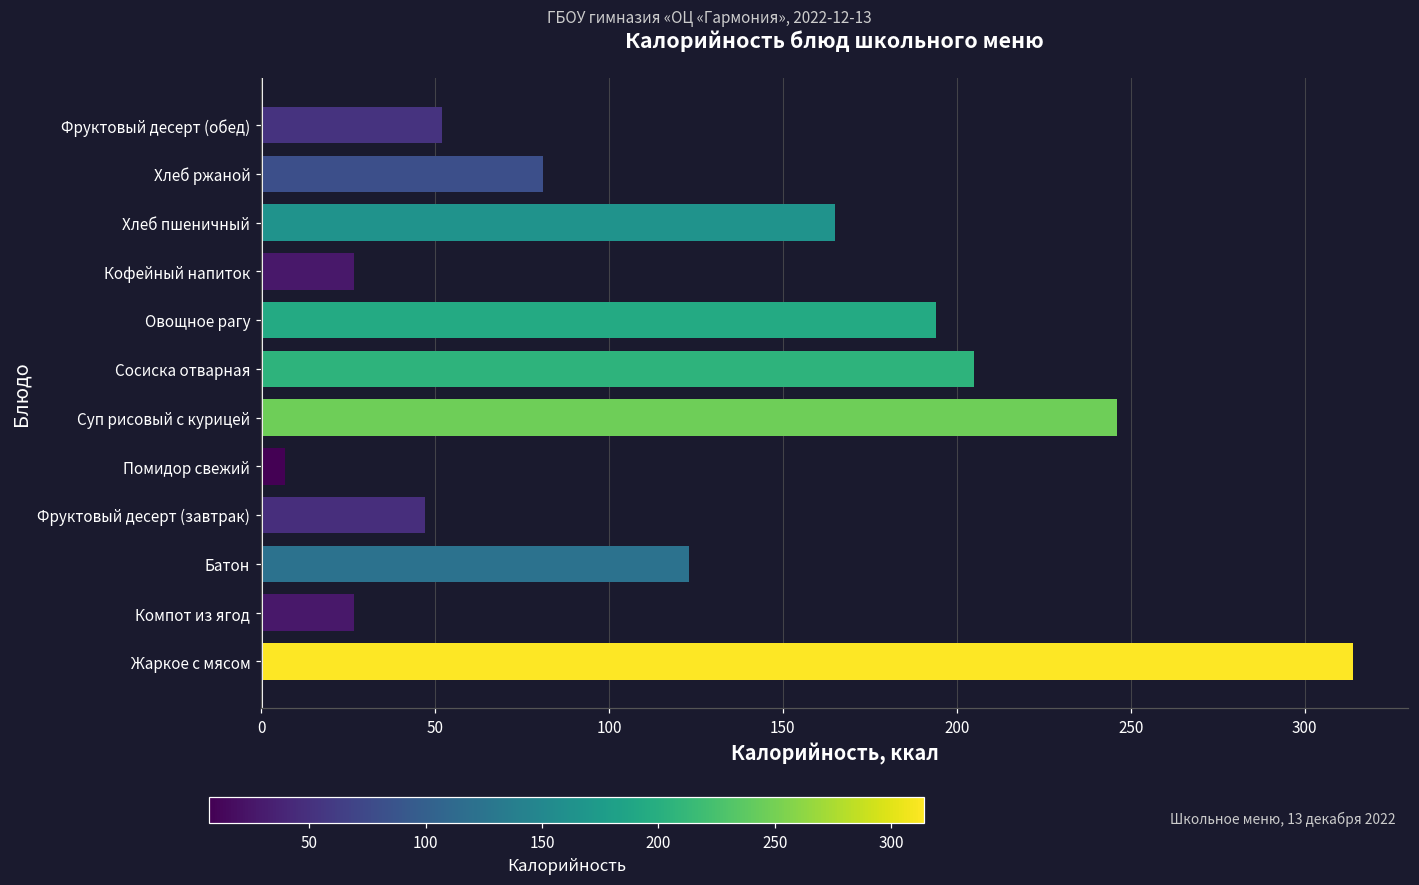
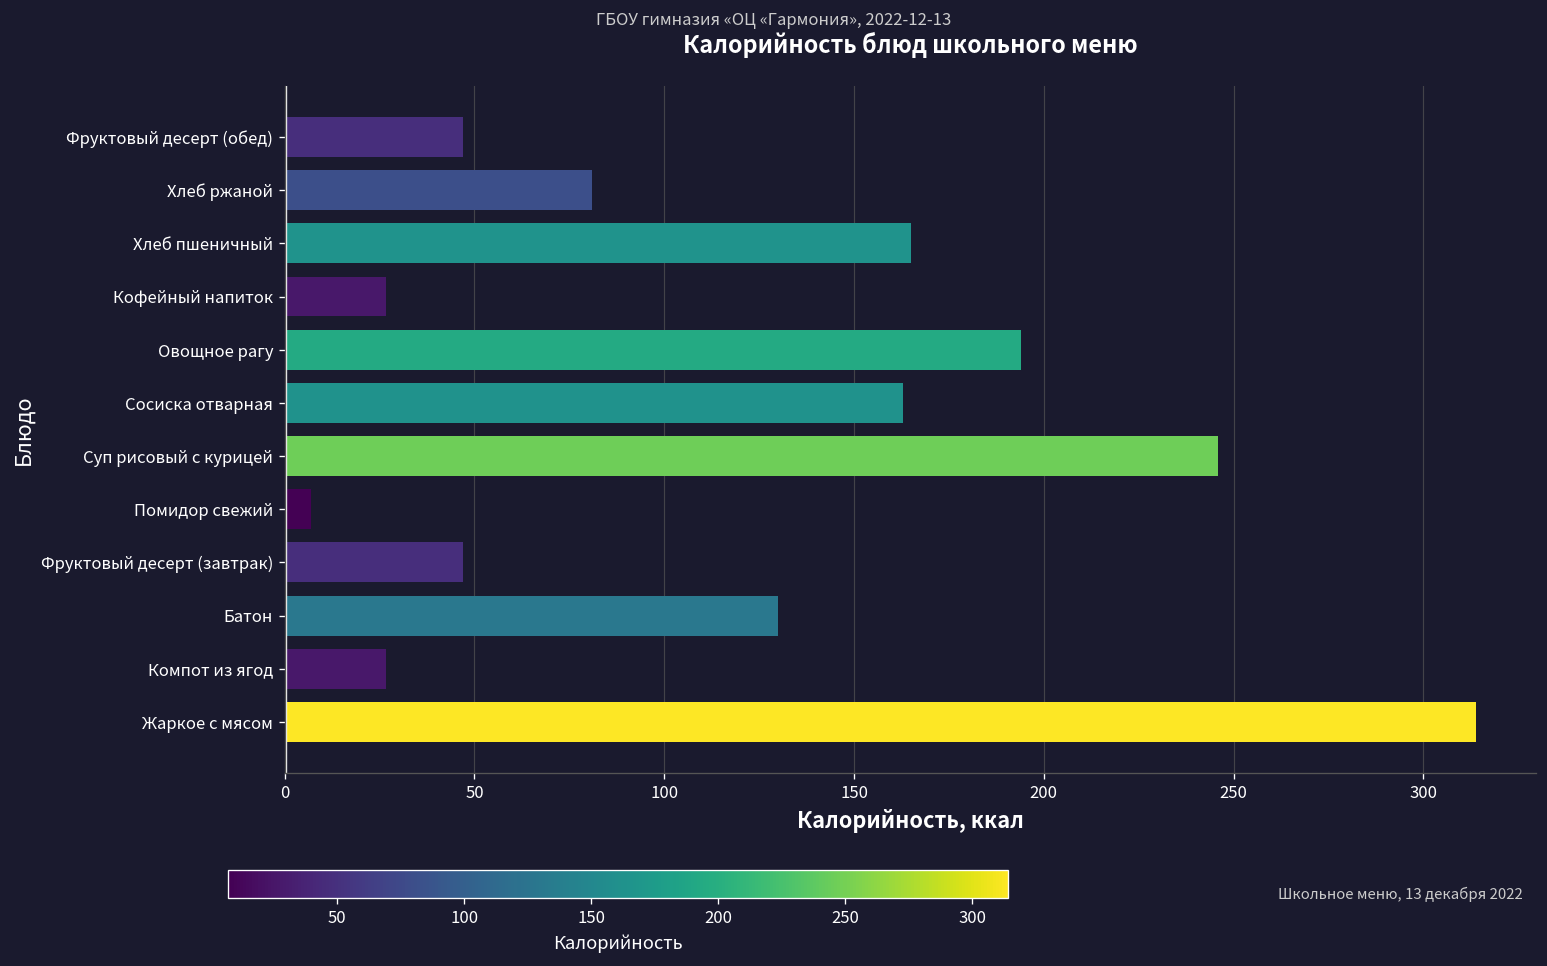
  {
-   "Фруктовый десерт (обед)": 52,
+   "Фруктовый десерт (обед)": 47,
    "Хлеб ржаной": 81,
    "Хлеб пшеничный": 165,
    "Кофейный напиток": 27,
    "Овощное рагу": 194,
-   "Сосиска отварная": 205,
+   "Сосиска отварная": 163,
    "Суп рисовый с курицей": 246,
    "Помидор свежий": 7,
    "Фруктовый десерт (завтрак)": 47,
-   "Батон": 123,
+   "Батон": 130,
    "Компот из ягод": 27,
    "Жаркое с мясом": 314
  }
